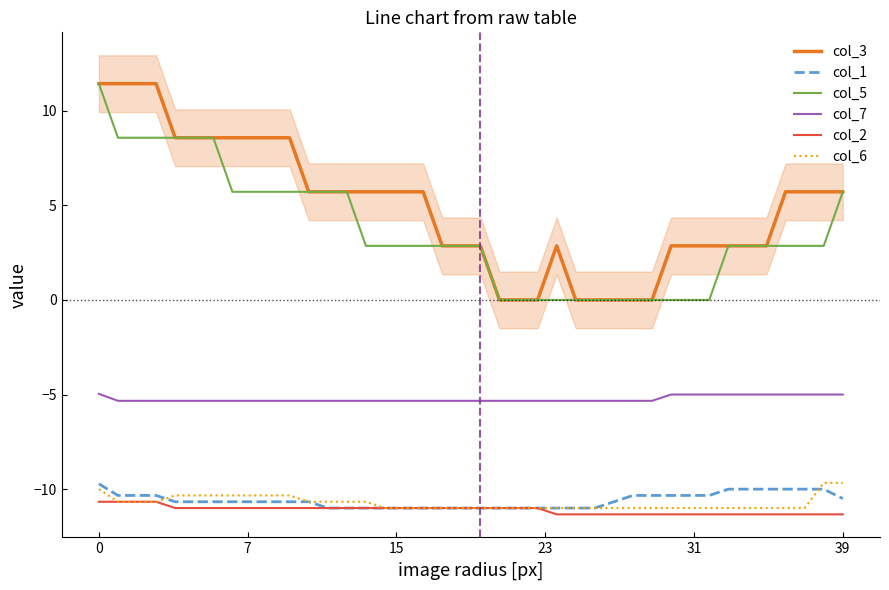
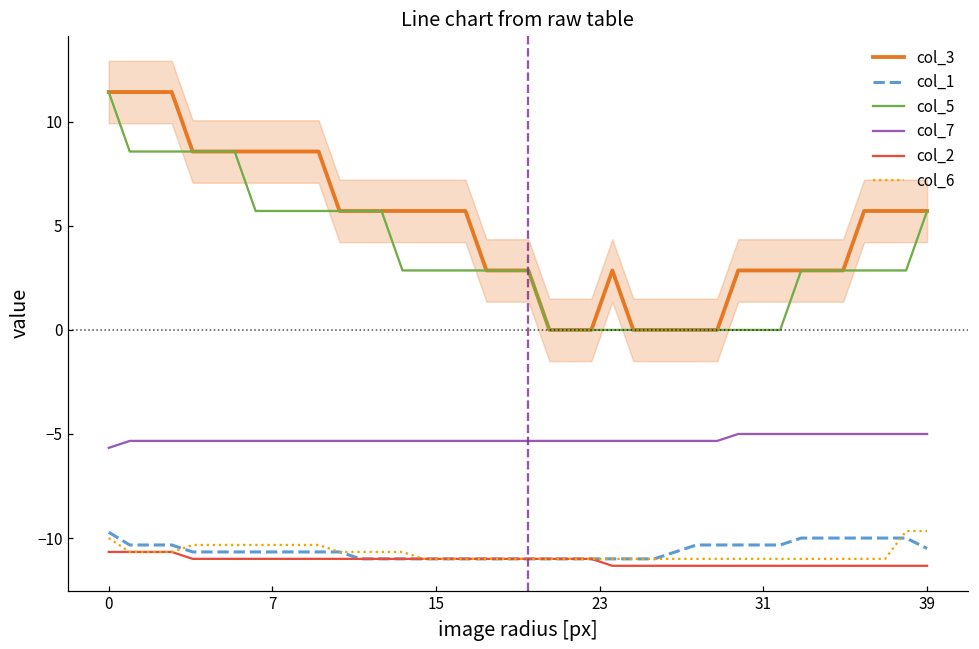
  {
    "col_1": {
      "0": -9.7,
      "39": -10.5
    },
    "col_7": {
-     "0": -5.0,
+     "0": -5.7,
      "39": -5.0
    }
  }
